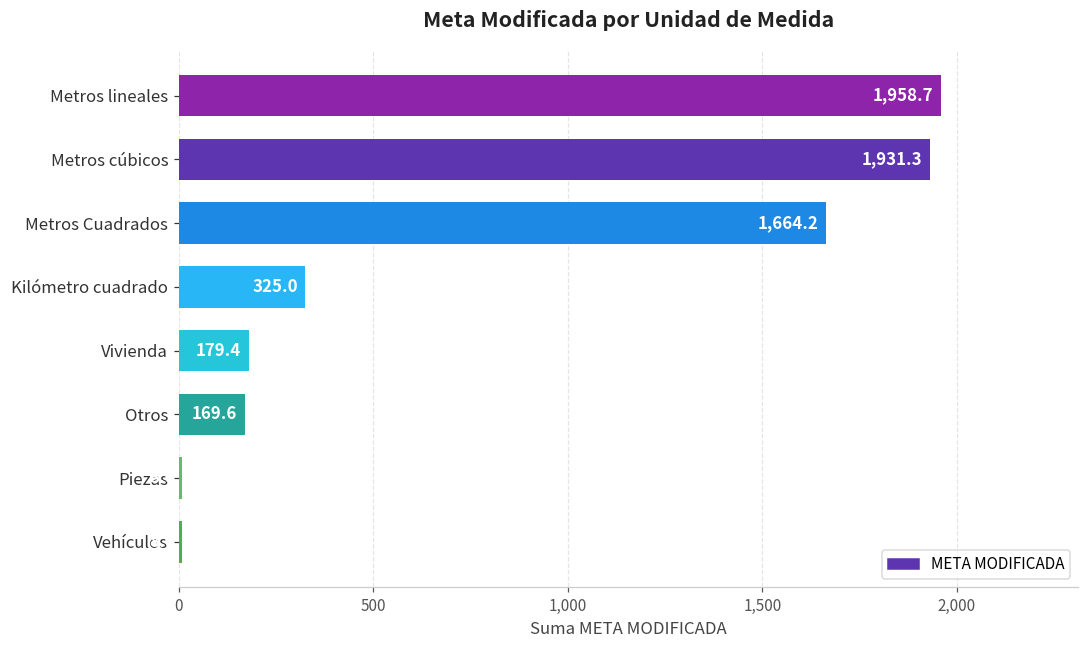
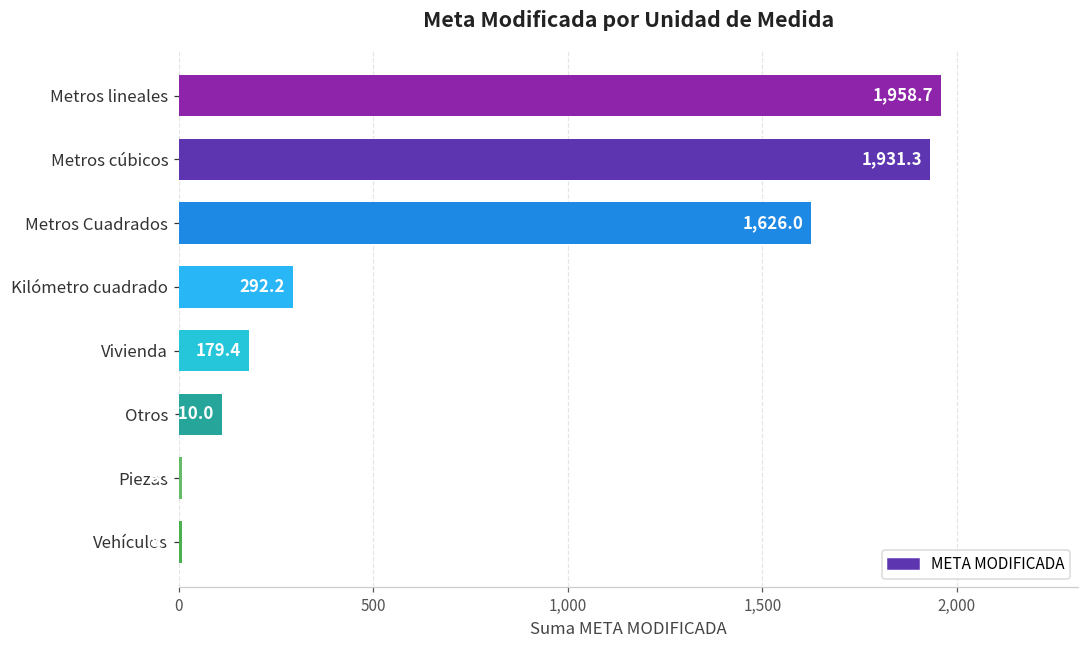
  {
    "Metros lineales": "1,958.7",
    "Metros cúbicos": "1,931.3",
-   "Metros Cuadrados": "1,664.2",
-   "Kilómetro cuadrado": "325.0",
+   "Metros Cuadrados": "1,626.0",
+   "Kilómetro cuadrado": "292.2",
    "Vivienda": "179.4",
-   "Otros": "169.6"
+   "Otros": "110.0"
  }
